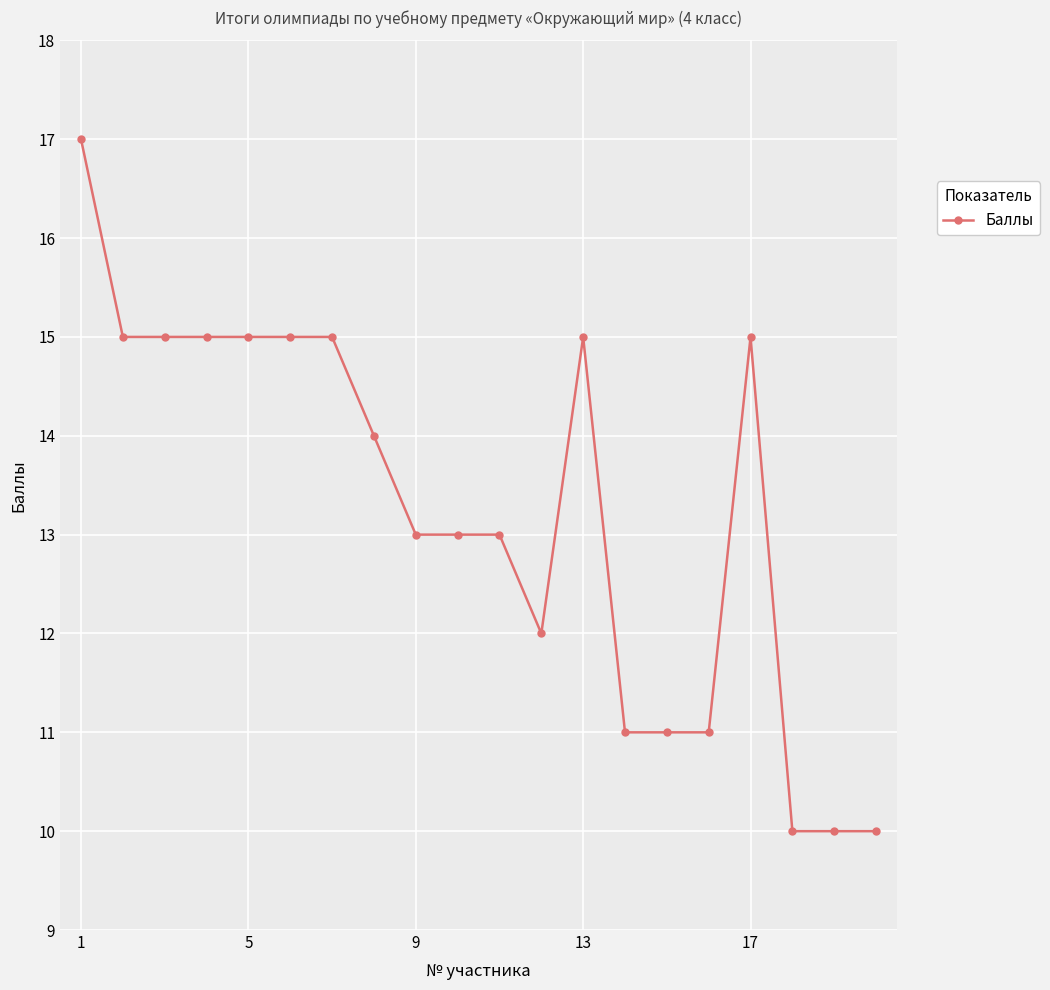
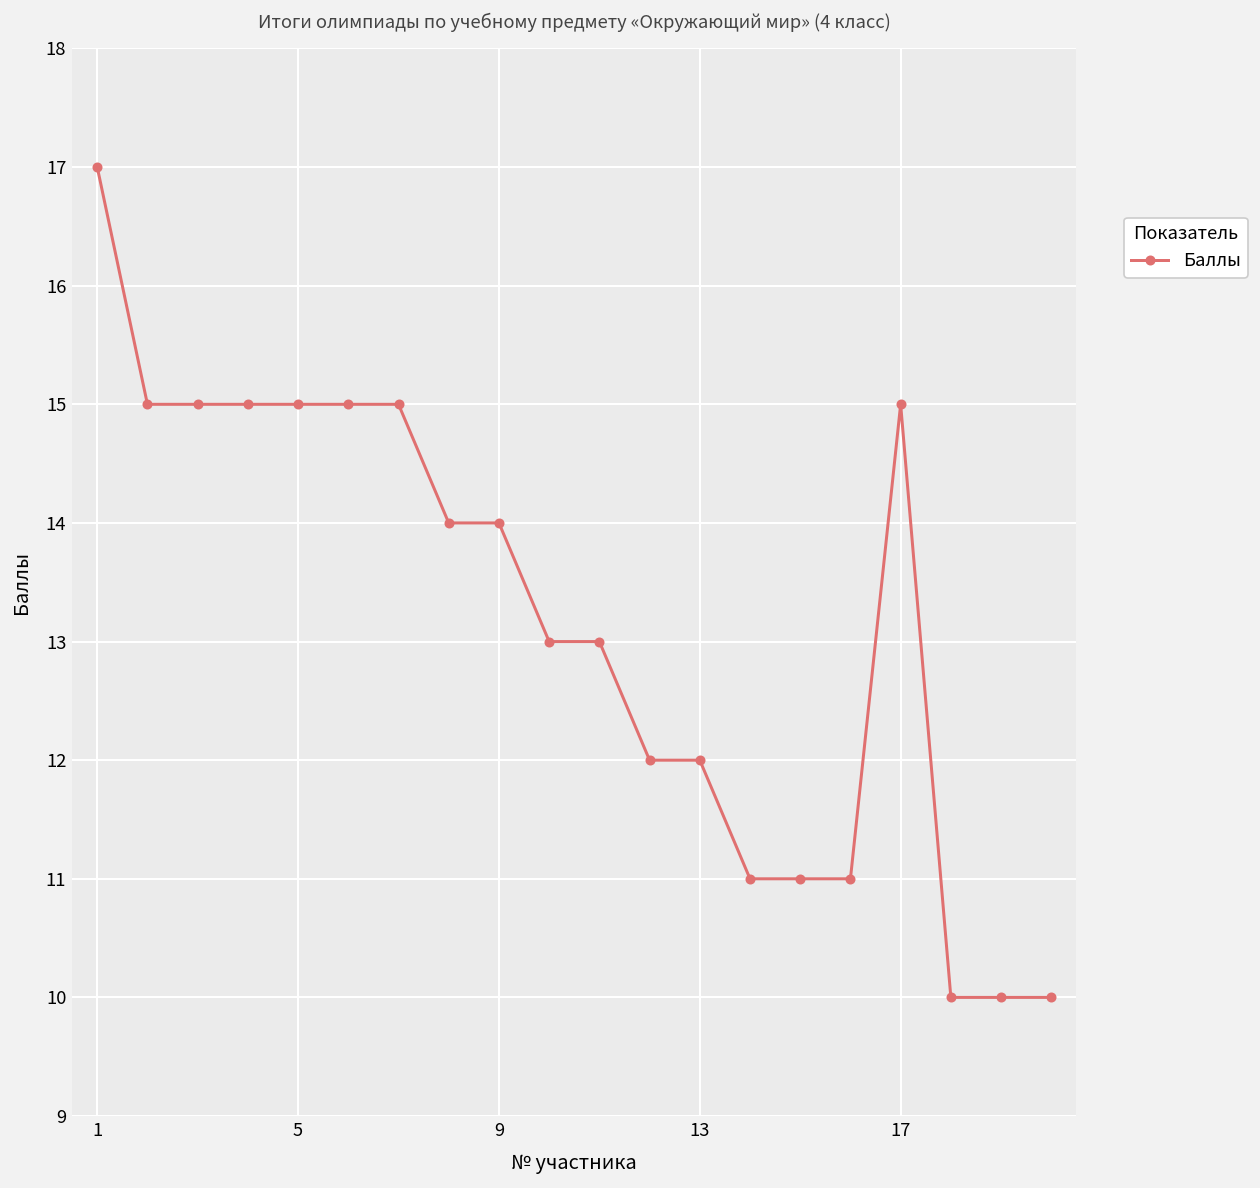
  {
    "1": 17,
    "5": 15,
-   "9": 13,
-   "13": 15,
+   "9": 14,
+   "13": 12,
    "17": 15
  }
